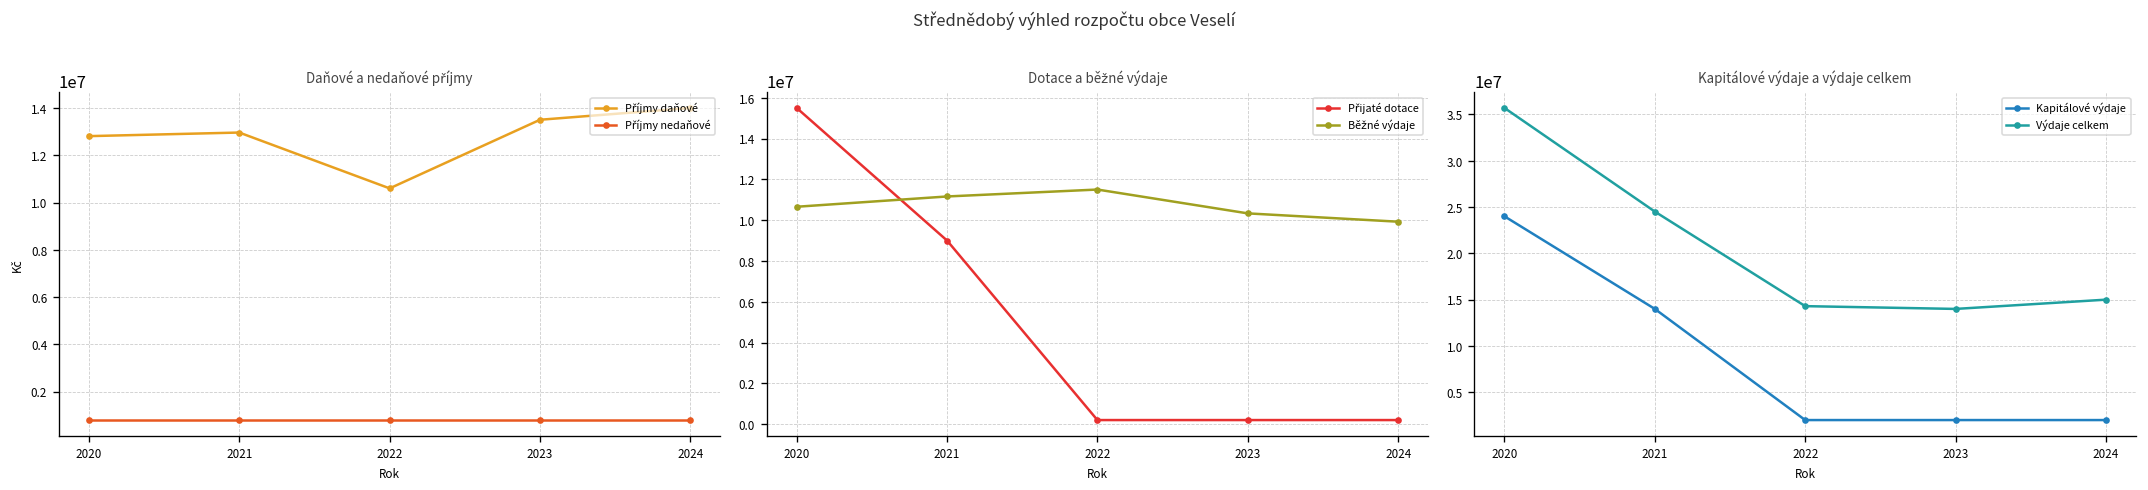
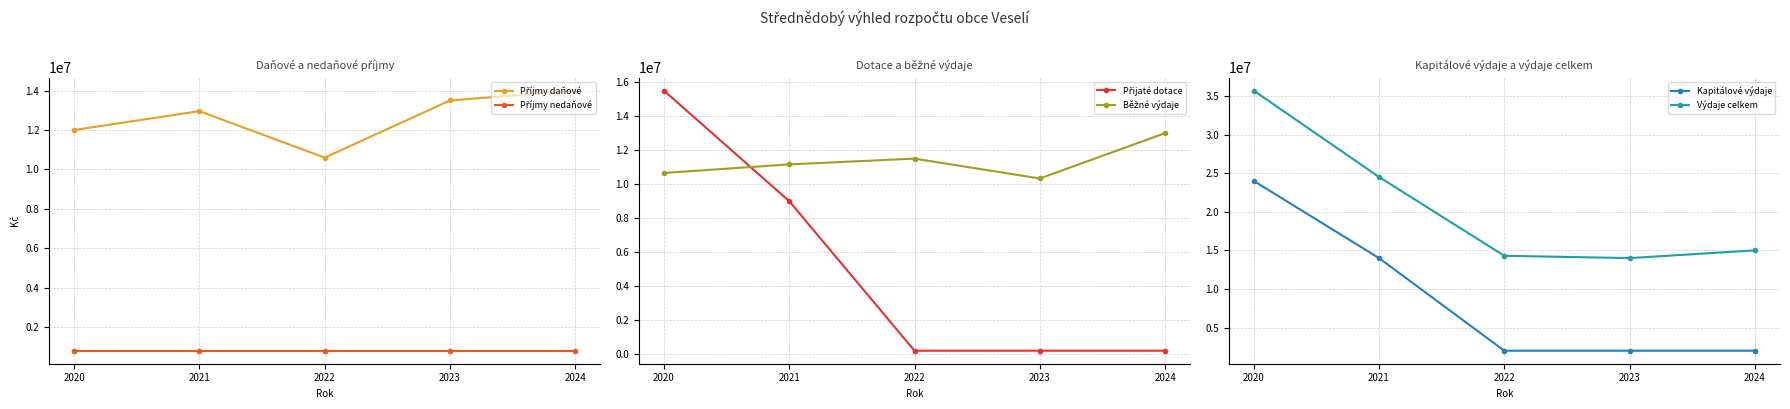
  {
    "Daňové a nedaňové příjmy": {
      "Příjmy daňové": {
-       "2020": 12800000,
+       "2020": 12000000,
        "2021": 13000000,
        "2022": 10600000,
        "2023": 13500000
      },
      "Příjmy nedaňové": {
        "2020": 800000,
        "2021": 800000,
        "2022": 800000,
        "2023": 800000,
        "2024": 800000
      }
    },
    "Dotace a běžné výdaje": {
      "Přijaté dotace": {
        "2020": 15500000,
        "2021": 9000000,
        "2022": 200000,
        "2023": 200000,
        "2024": 200000
      },
      "Běžné výdaje": {
        "2020": 10700000,
        "2021": 11200000,
        "2022": 11500000,
        "2023": 10300000,
-       "2024": 9900000
+       "2024": 13000000
      }
    }
  }
